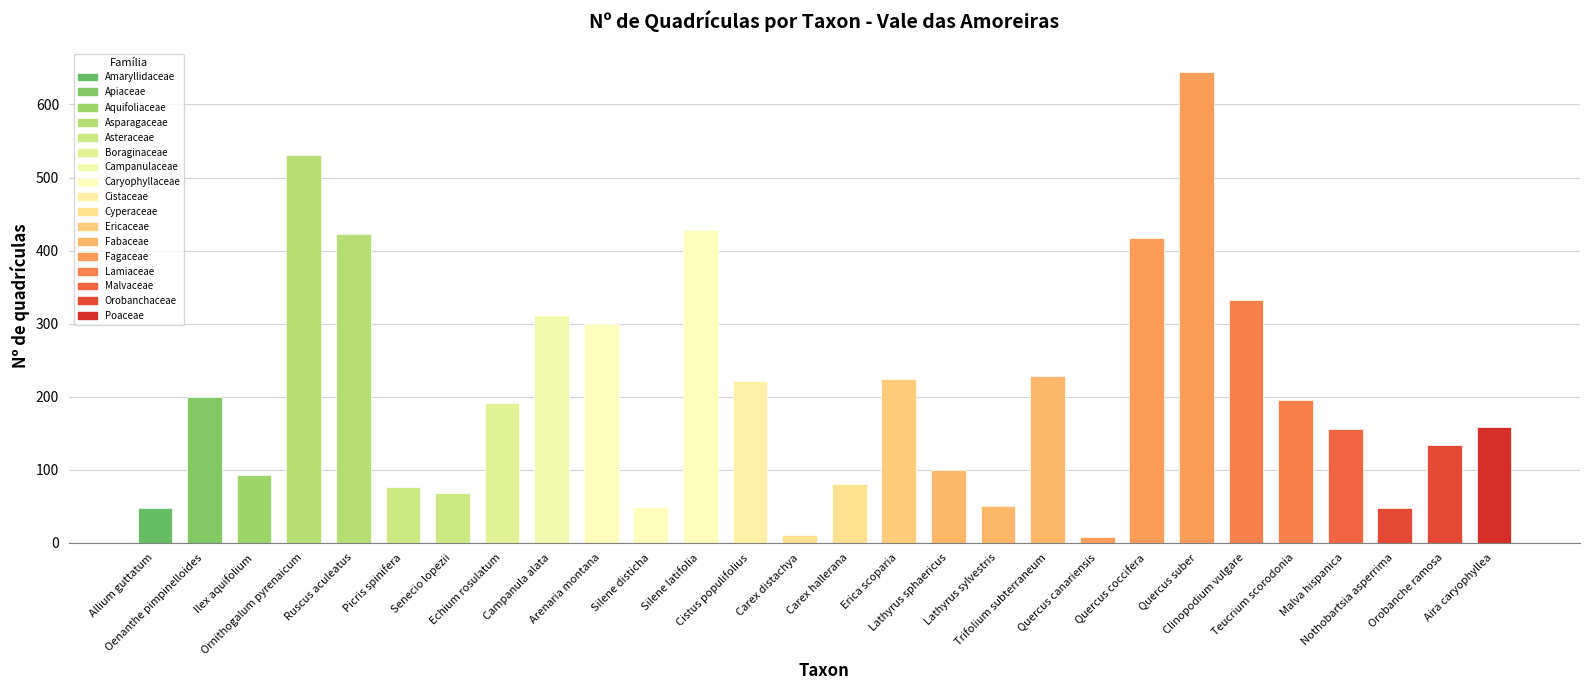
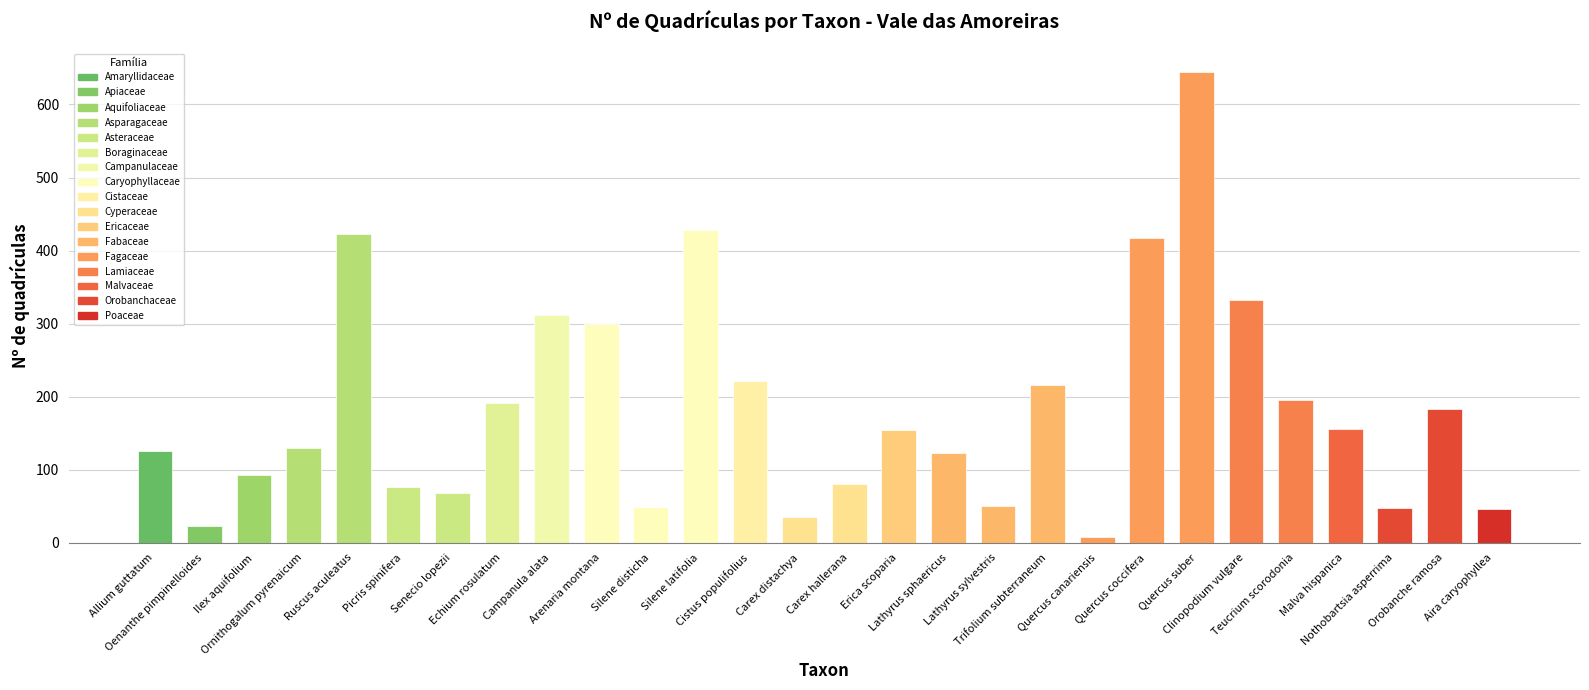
  {
-   "Allium guttatum": 50,
-   "Oenanthe pimpinelloides": 200,
+   "Allium guttatum": 130,
+   "Oenanthe pimpinelloides": 20,
    "Ilex aquifolium": 90,
-   "Ornithogalum pyrenaicum": 530,
+   "Ornithogalum pyrenaicum": 130,
    "Ruscus aculeatus": 420,
    "Picris spinifera": 80,
    "Senecio lopezii": 70,
    "Echium rosulatum": 190,
    "Campanula alata": 310,
    "Arenaria montana": 300,
    "Silene disticha": 50,
    "Silene latifolia": 430,
    "Cistus populifolius": 220,
-   "Carex distachya": 10,
+   "Carex distachya": 40,
    "Carex hallerana": 80,
-   "Erica scoparia": 220,
-   "Lathyrus sphaericus": 100,
+   "Erica scoparia": 150,
+   "Lathyrus sphaericus": 120,
    "Lathyrus sylvestris": 50,
-   "Trifolium subterraneum": 230,
+   "Trifolium subterraneum": 220,
    "Quercus canariensis": 10,
    "Quercus coccifera": 420,
    "Quercus suber": 640,
    "Clinopodium vulgare": 330,
    "Teucrium scorodonia": 200,
    "Malva hispanica": 160,
    "Nothobartsia asperrima": 50,
-   "Orobanche ramosa": 130,
-   "Aira caryophyllea": 160
+   "Orobanche ramosa": 180,
+   "Aira caryophyllea": 50
  }
